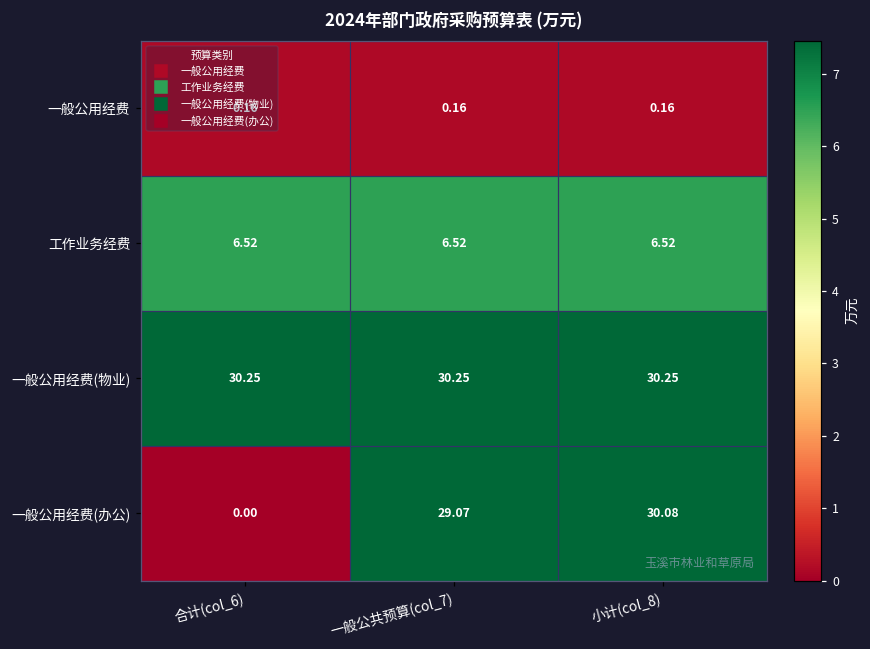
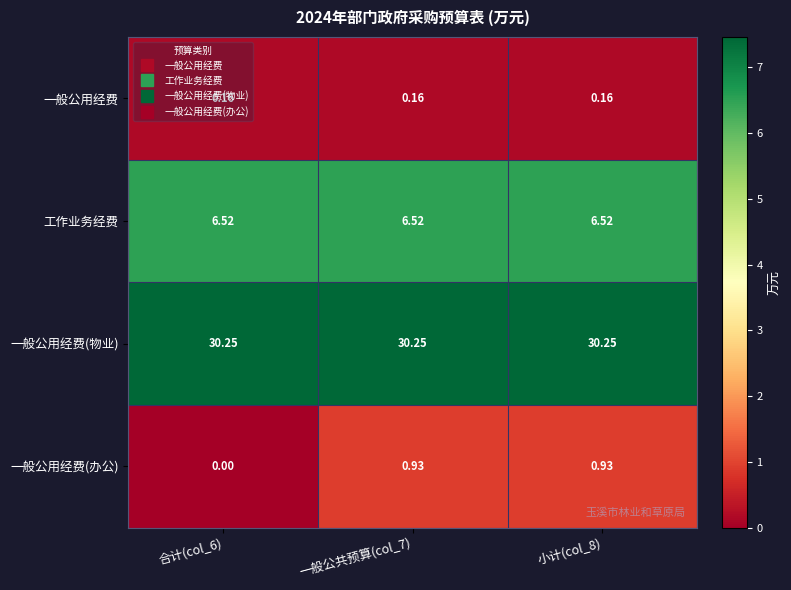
  {
    "一般公用经费": {
      "一般公共预算(col_7)": 0.16,
      "小计(col_8)": 0.16
    },
    "工作业务经费": {
      "合计(col_6)": 6.52,
      "一般公共预算(col_7)": 6.52,
      "小计(col_8)": 6.52
    },
    "一般公用经费(物业)": {
      "合计(col_6)": 30.25,
      "一般公共预算(col_7)": 30.25,
      "小计(col_8)": 30.25
    },
    "一般公用经费(办公)": {
      "合计(col_6)": 0.00,
-     "一般公共预算(col_7)": 29.07,
-     "小计(col_8)": 30.08
+     "一般公共预算(col_7)": 0.93,
+     "小计(col_8)": 0.93
    }
  }
